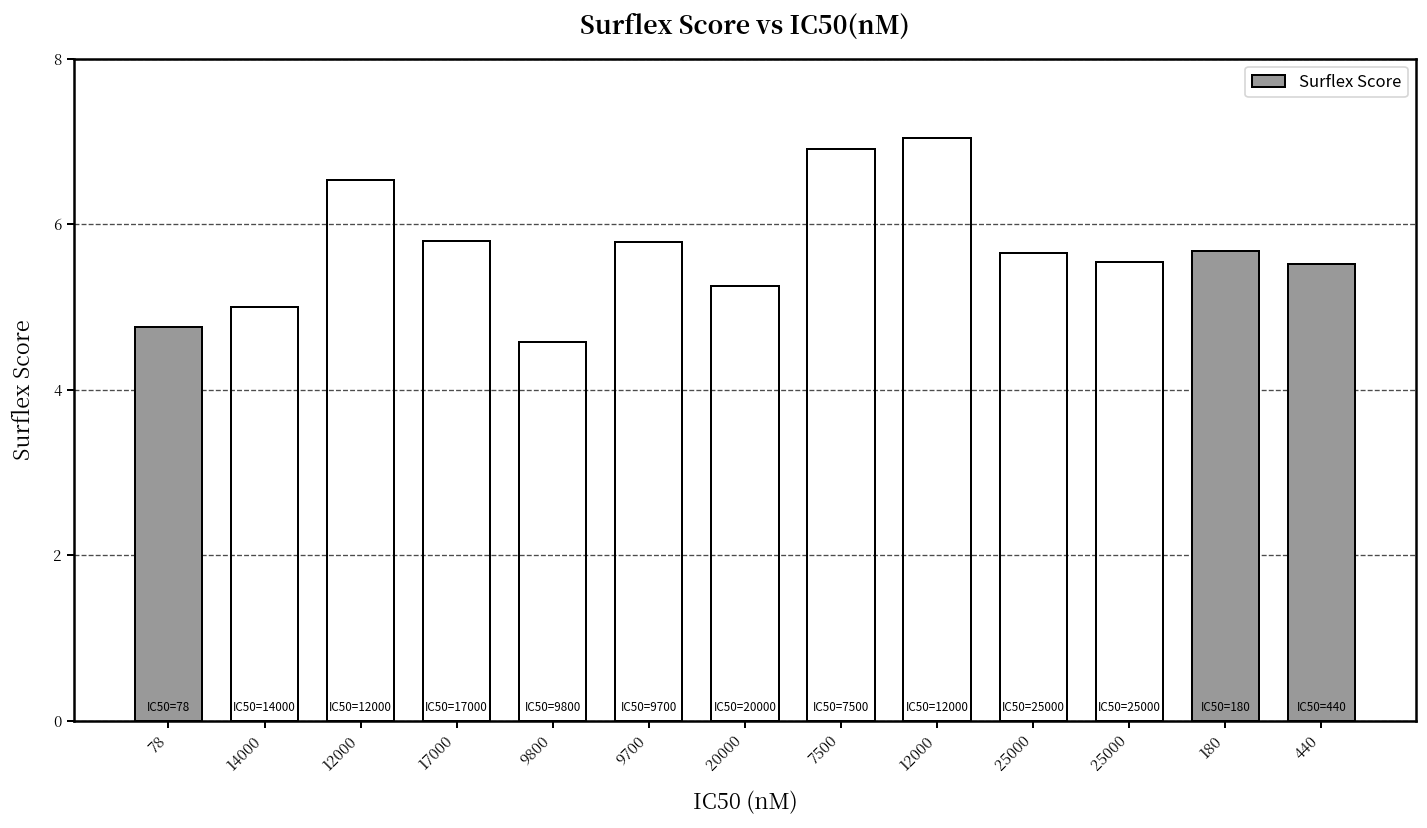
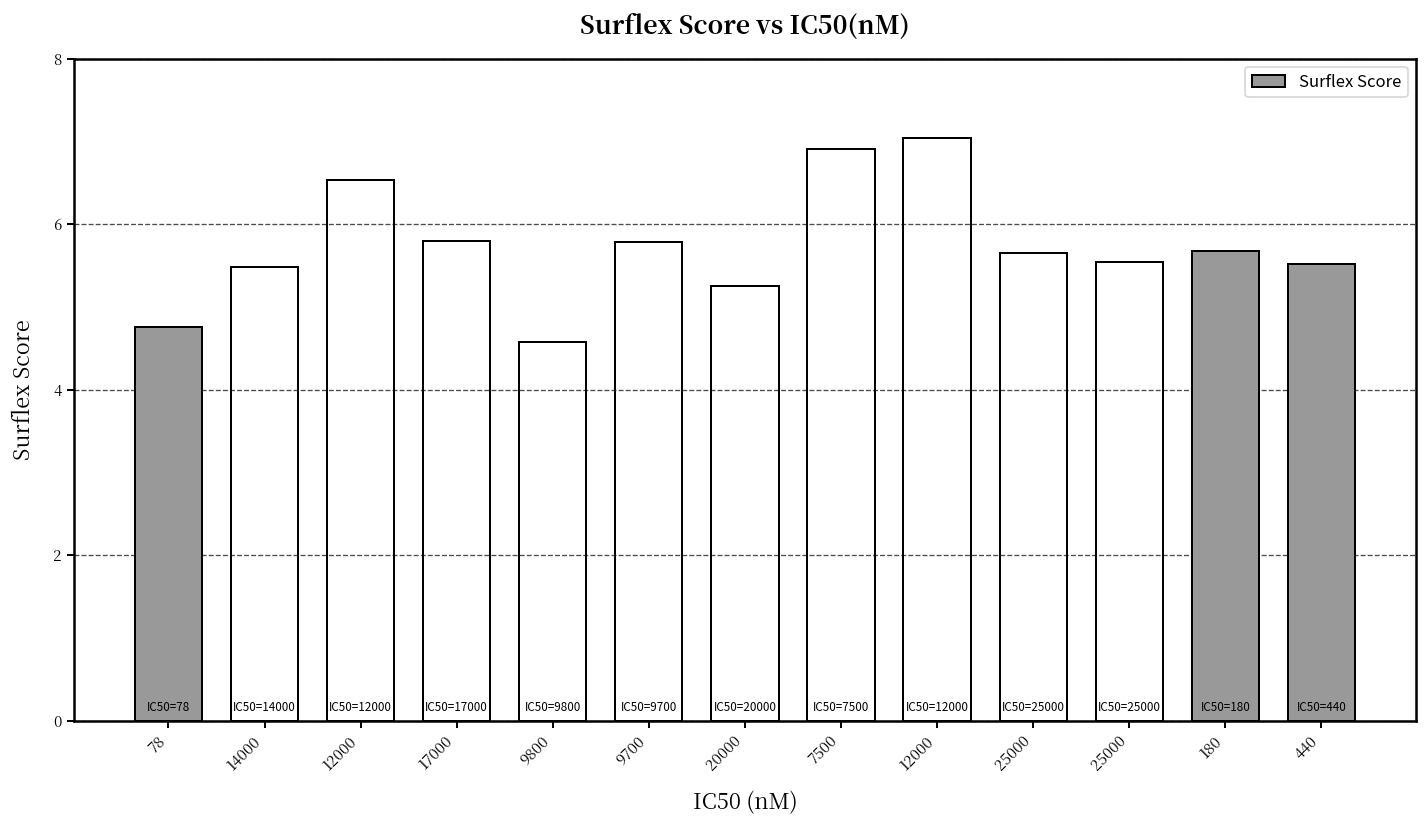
  {
-   "14000": 5.0
+   "14000": 5.5
  }
